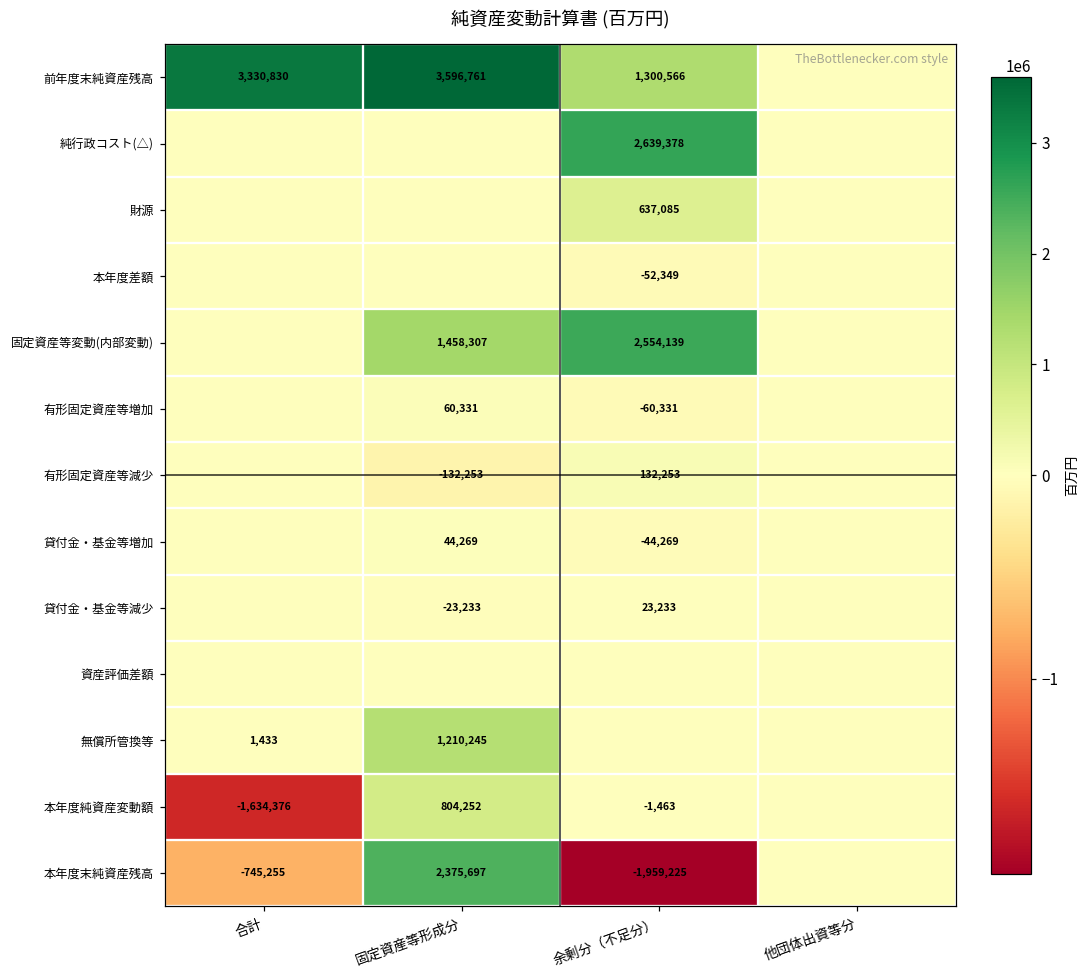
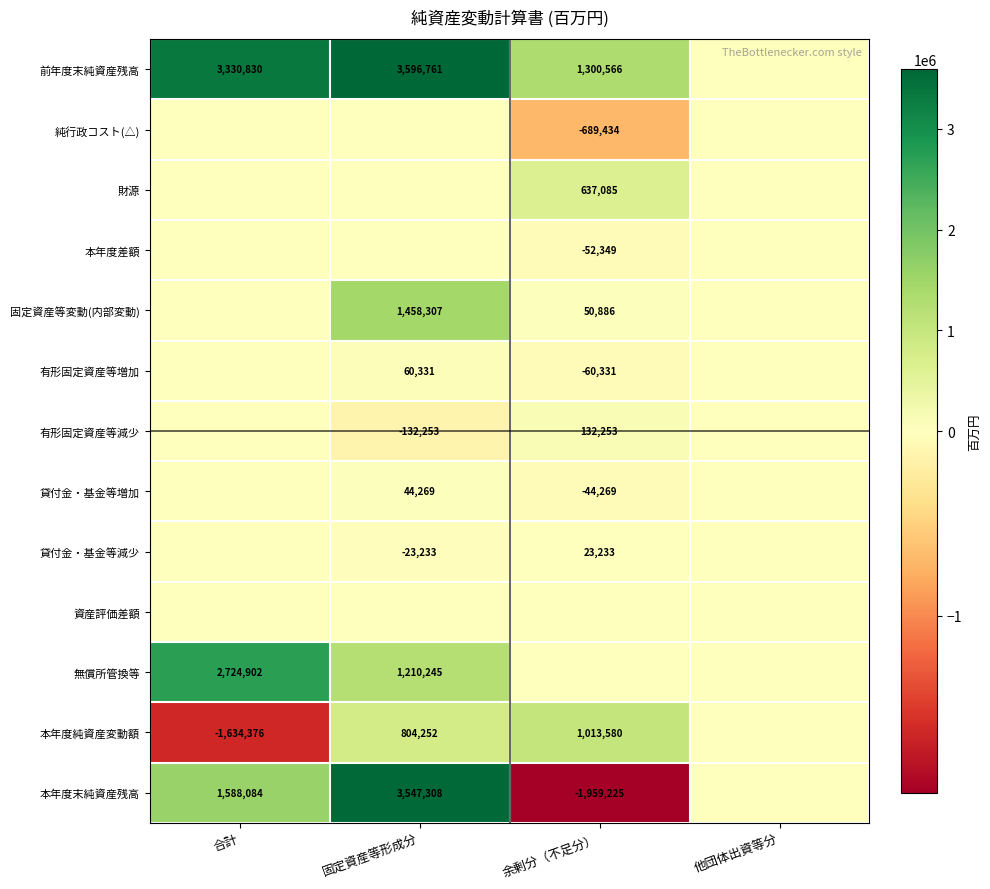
  {
    "前年度末純資産残高": {
      "合計": "3,330,830",
      "固定資産等形成分": "3,596,761",
      "余剰分（不足分）": "1,300,566"
    },
    "純行政コスト(△)": {
-     "余剰分（不足分）": "2,639,378"
+     "余剰分（不足分）": "-689,434"
    },
    "財源": {
      "余剰分（不足分）": "637,085"
    },
    "本年度差額": {
      "余剰分（不足分）": "-52,349"
    },
    "固定資産等変動(内部変動)": {
      "固定資産等形成分": "1,458,307",
-     "余剰分（不足分）": "2,554,139"
+     "余剰分（不足分）": "50,886"
    },
    "有形固定資産等増加": {
      "固定資産等形成分": "60,331",
      "余剰分（不足分）": "-60,331"
    },
    "有形固定資産等減少": {
      "固定資産等形成分": "-132,253",
      "余剰分（不足分）": "132,253"
    },
    "貸付金・基金等増加": {
      "固定資産等形成分": "44,269",
      "余剰分（不足分）": "-44,269"
    },
    "貸付金・基金等減少": {
      "固定資産等形成分": "-23,233",
      "余剰分（不足分）": "23,233"
    },
    "無償所管換等": {
-     "合計": "1,433",
+     "合計": "2,724,902",
      "固定資産等形成分": "1,210,245"
    },
    "本年度純資産変動額": {
      "合計": "-1,634,376",
      "固定資産等形成分": "804,252",
-     "余剰分（不足分）": "-1,463"
+     "余剰分（不足分）": "1,013,580"
    },
    "本年度末純資産残高": {
-     "合計": "-745,255",
-     "固定資産等形成分": "2,375,697",
+     "合計": "1,588,084",
+     "固定資産等形成分": "3,547,308",
      "余剰分（不足分）": "-1,959,225"
    }
  }
